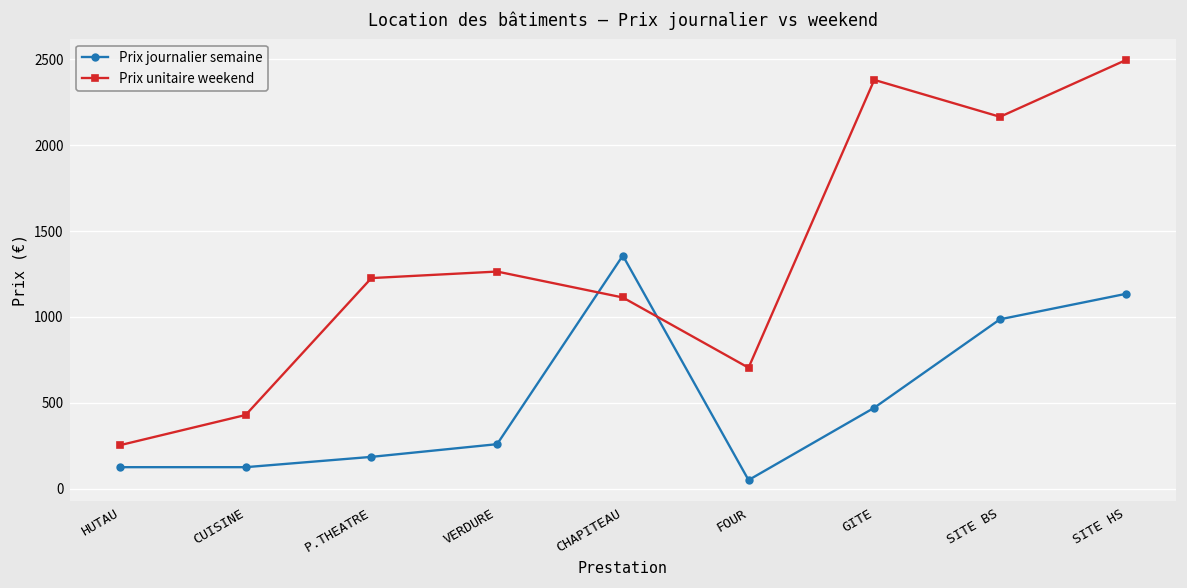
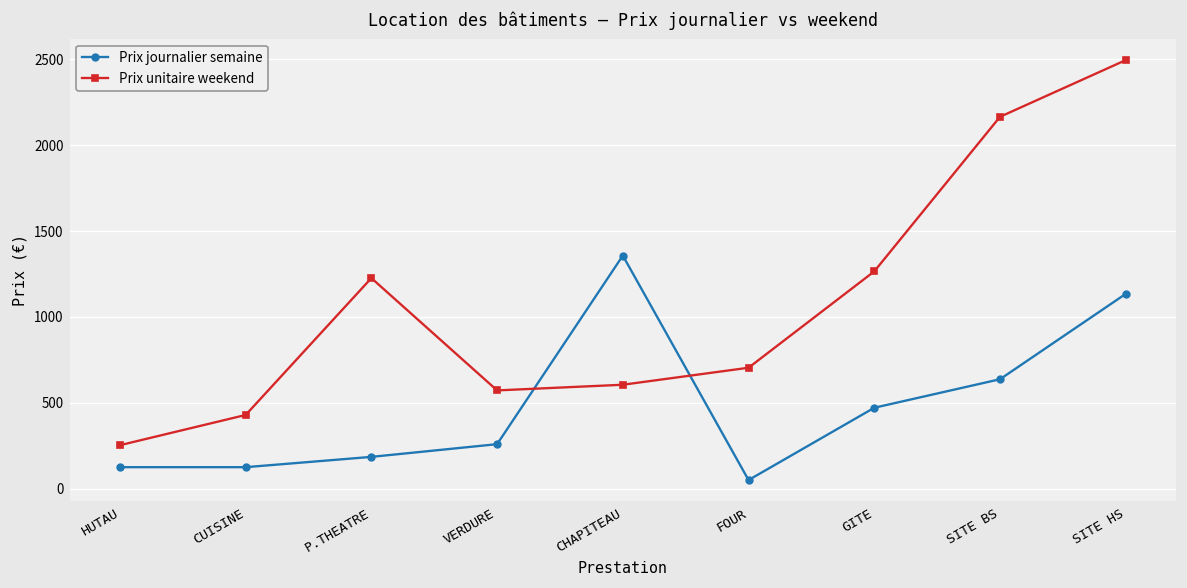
  {
    "Prix journalier semaine": {
      "HUTAU": 130,
      "CUISINE": 130,
      "P.THEATRE": 190,
      "VERDURE": 260,
      "CHAPITEAU": 1360,
      "FOUR": 50,
      "GITE": 470,
-     "SITE BS": 990,
+     "SITE BS": 640,
      "SITE HS": 1130
    },
    "Prix unitaire weekend": {
      "HUTAU": 250,
      "CUISINE": 430,
      "P.THEATRE": 1230,
-     "VERDURE": 1260,
-     "CHAPITEAU": 1110,
+     "VERDURE": 570,
+     "CHAPITEAU": 610,
      "FOUR": 700,
-     "GITE": 2380,
+     "GITE": 1270,
      "SITE BS": 2170,
      "SITE HS": 2500
    }
  }
